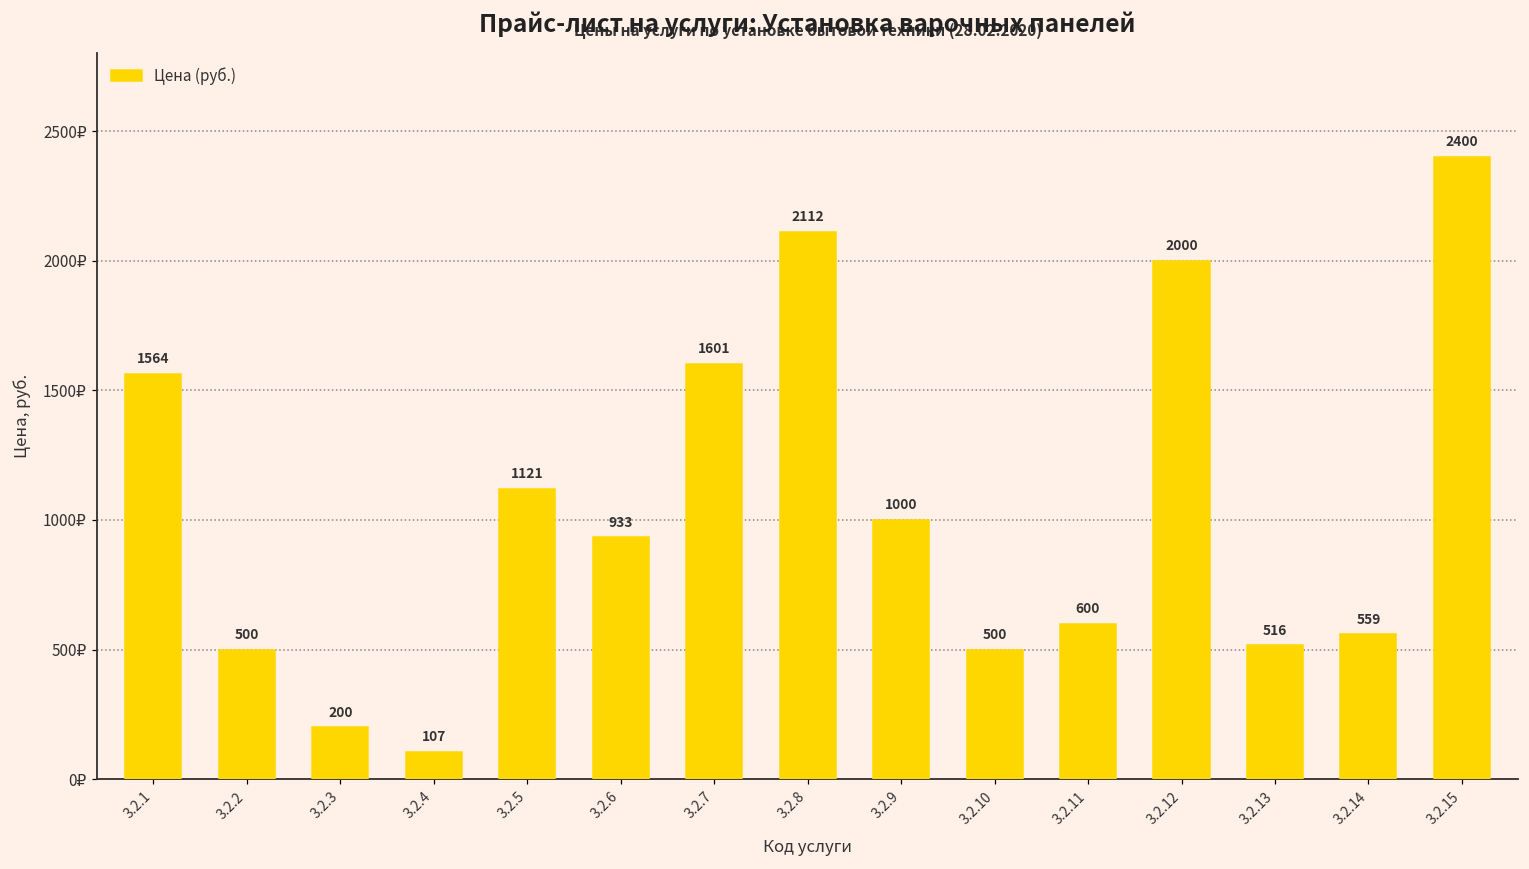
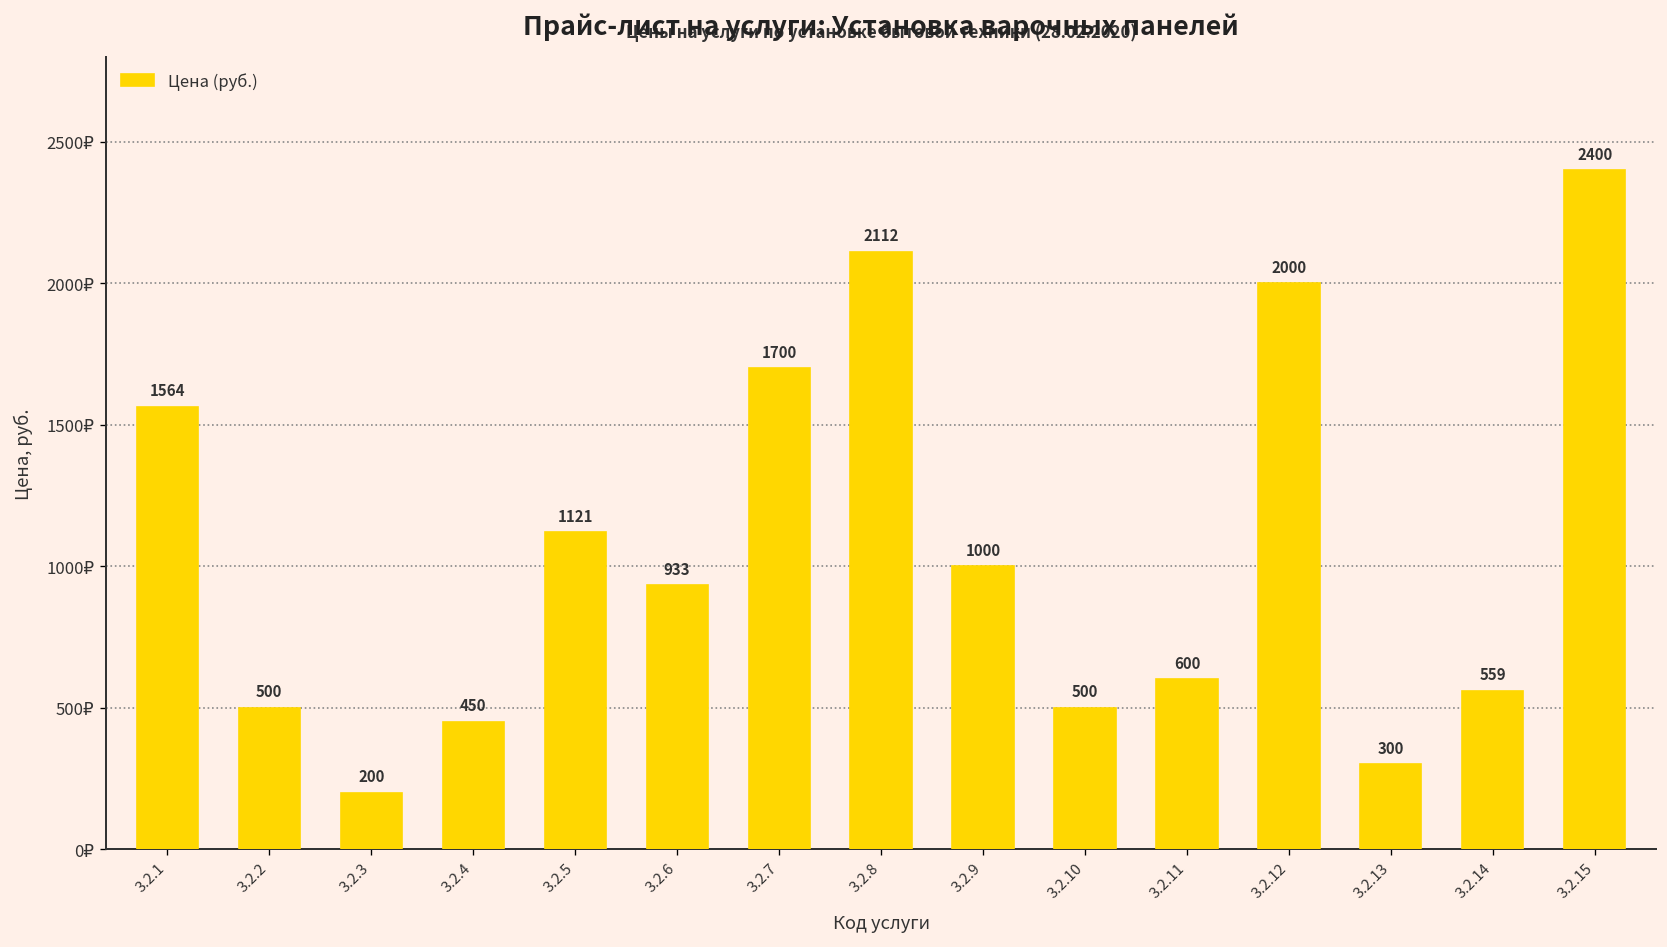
  {
    "3.2.1": 1564,
    "3.2.2": 500,
    "3.2.3": 200,
-   "3.2.4": 107,
+   "3.2.4": 450,
    "3.2.5": 1121,
    "3.2.6": 933,
-   "3.2.7": 1601,
+   "3.2.7": 1700,
    "3.2.8": 2112,
    "3.2.9": 1000,
    "3.2.10": 500,
    "3.2.11": 600,
    "3.2.12": 2000,
-   "3.2.13": 516,
+   "3.2.13": 300,
    "3.2.14": 559,
    "3.2.15": 2400
  }
